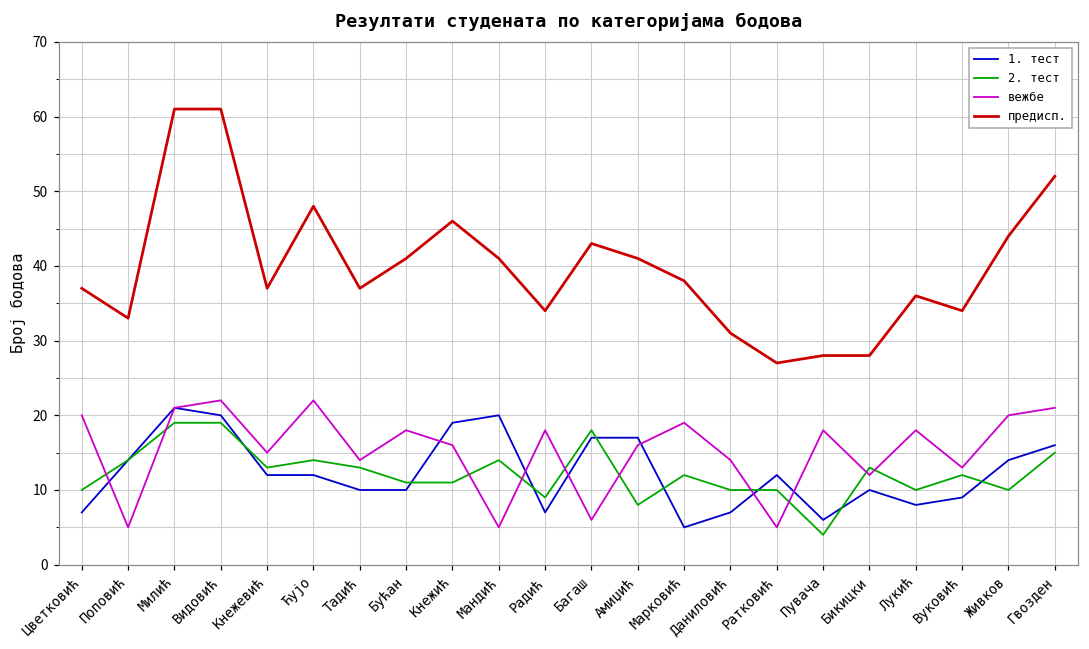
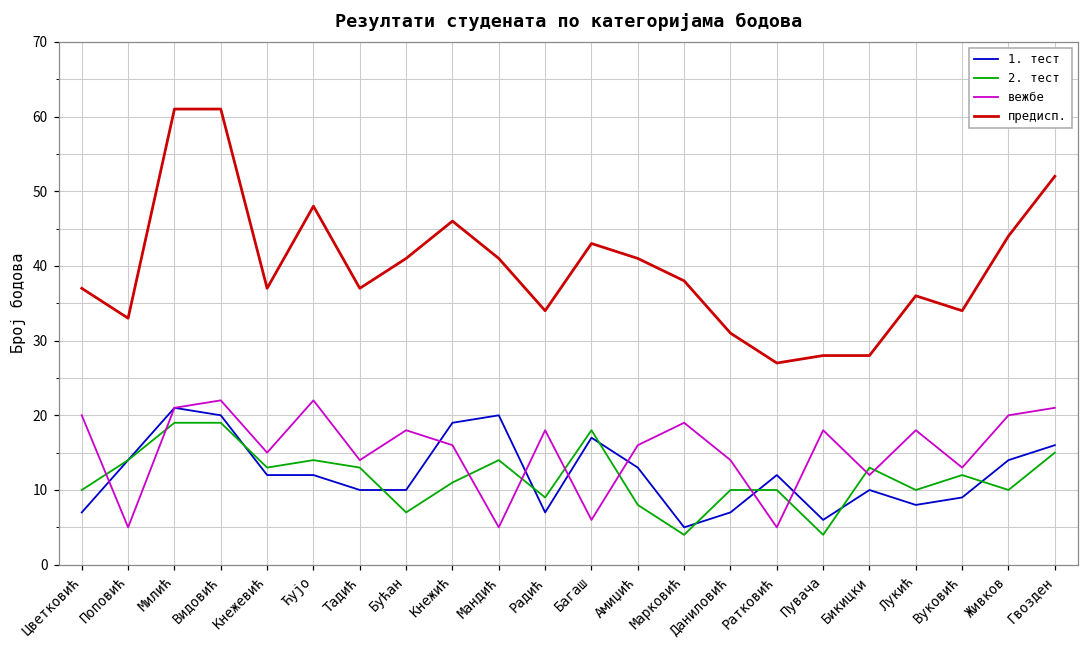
  {
    "1. тест": {
      "Цветковић": 7,
      "Видовић": 20,
      "Кнежевић": 12,
      "Ћујо": 12,
      "Тадић": 10,
      "Бућан": 10,
      "Кнежић": 19,
      "Мандић": 20,
      "Радић": 7,
      "Багаш": 17,
-     "Амиџић": 17,
+     "Амиџић": 13,
      "Марковић": 5,
      "Даниловић": 7,
      "Ратковић": 12,
      "Пувача": 6,
      "Бикицки": 10,
      "Лукић": 8,
      "Вуковић": 9,
      "Живков": 14,
      "Гвозден": 16
    },
    "2. тест": {
      "Цветковић": 10,
      "Милић": 19,
      "Видовић": 19,
      "Кнежевић": 13,
      "Ћујо": 14,
      "Тадић": 13,
-     "Бућан": 11,
+     "Бућан": 7,
      "Кнежић": 11,
      "Мандић": 14,
      "Радић": 9,
      "Багаш": 18,
      "Амиџић": 8,
-     "Марковић": 12,
+     "Марковић": 4,
      "Даниловић": 10,
      "Ратковић": 10,
      "Пувача": 4,
      "Бикицки": 13,
      "Лукић": 10,
      "Вуковић": 12,
      "Живков": 10,
      "Гвозден": 15
    },
    "вежбе": {
      "Цветковић": 20,
      "Поповић": 5,
      "Видовић": 22,
      "Кнежевић": 15,
      "Ћујо": 22,
      "Тадић": 14,
      "Бућан": 18,
      "Кнежић": 16,
      "Мандић": 5,
      "Радић": 18,
      "Багаш": 6,
      "Амиџић": 16,
      "Марковић": 19,
      "Даниловић": 14,
      "Ратковић": 5,
      "Пувача": 18,
      "Бикицки": 12,
      "Лукић": 18,
      "Вуковић": 13,
      "Живков": 20,
      "Гвозден": 21
    },
    "предисп.": {
      "Цветковић": 37,
      "Поповић": 33,
      "Милић": 61,
      "Видовић": 61,
      "Кнежевић": 37,
      "Ћујо": 48,
      "Тадић": 37,
      "Бућан": 41,
      "Кнежић": 46,
      "Мандић": 41,
      "Радић": 34,
      "Багаш": 43,
      "Амиџић": 41,
      "Марковић": 38,
      "Даниловић": 31,
      "Ратковић": 27,
      "Пувача": 28,
      "Бикицки": 28,
      "Лукић": 36,
      "Вуковић": 34,
      "Живков": 44,
      "Гвозден": 52
    }
  }
